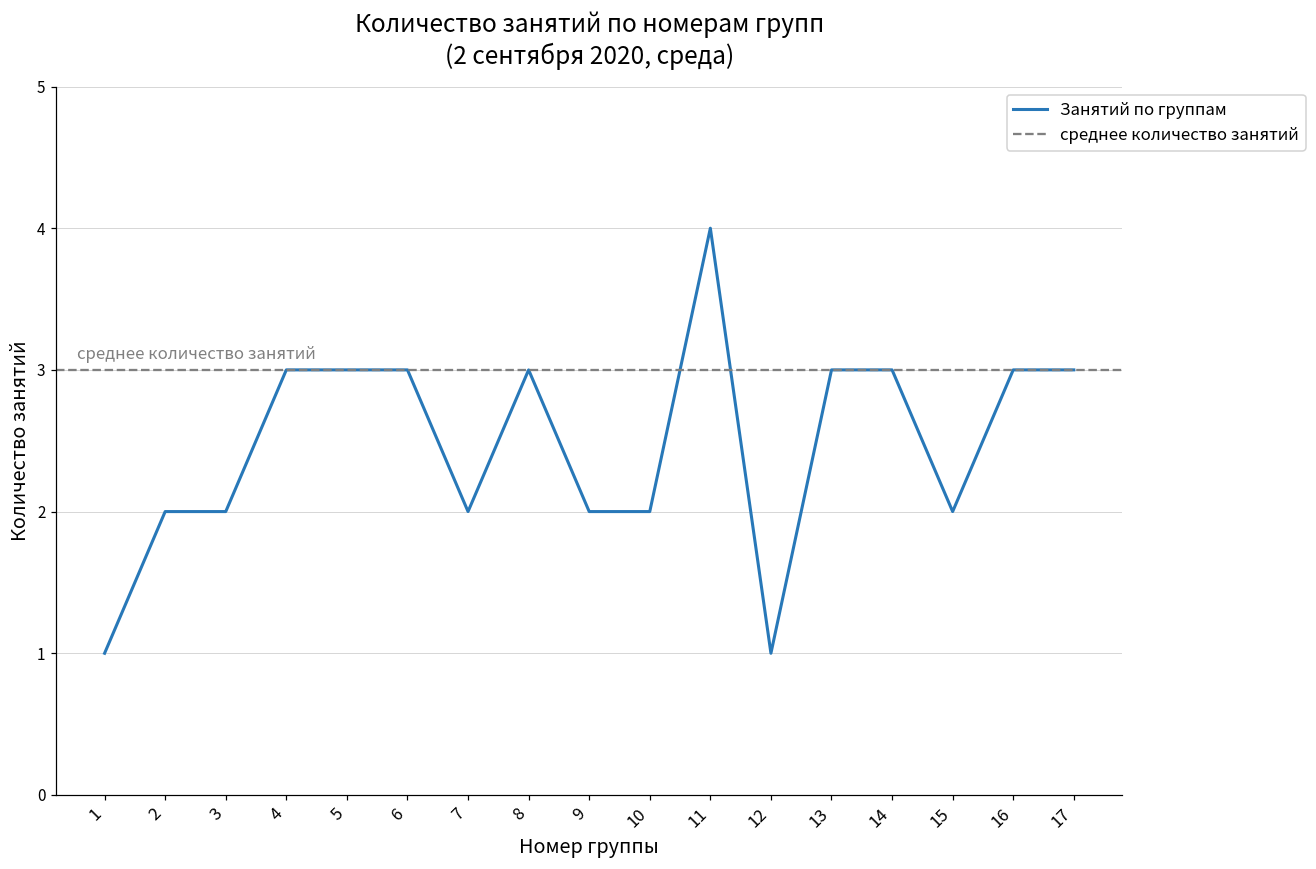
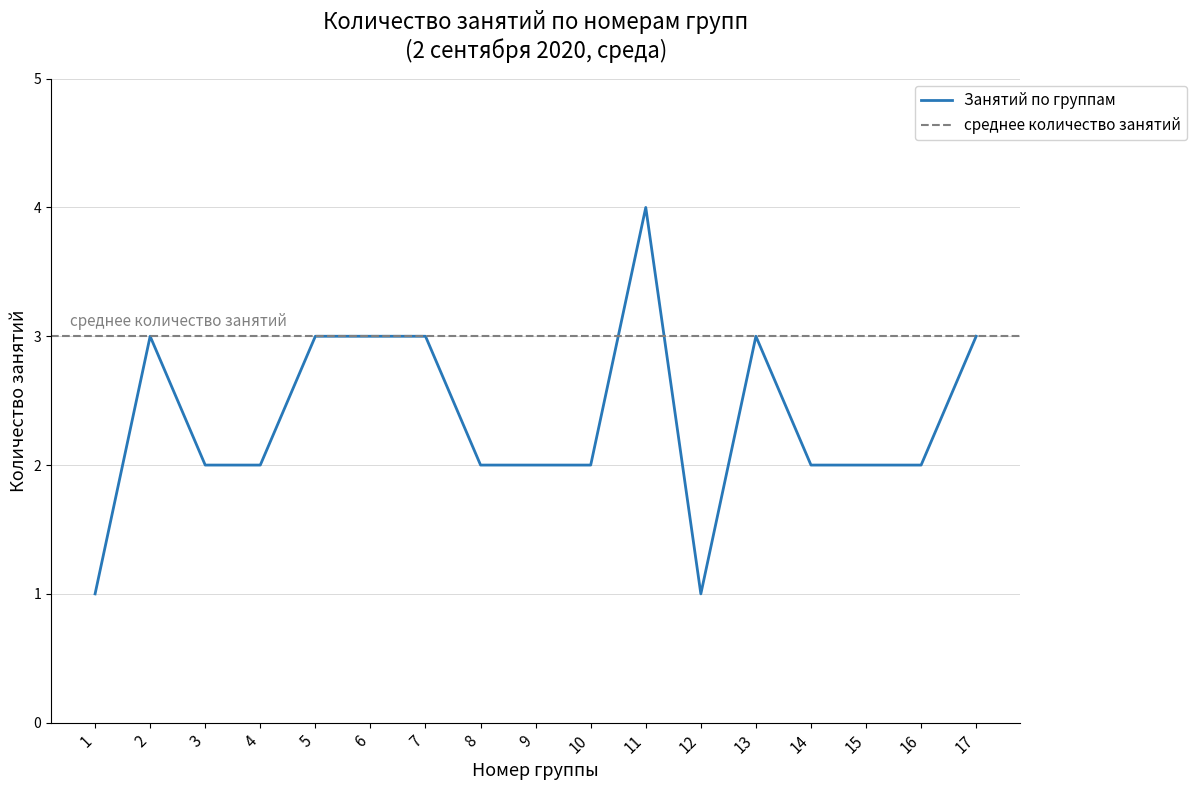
  {
    "1": 1,
-   "2": 2,
+   "2": 3,
    "3": 2,
-   "4": 3,
+   "4": 2,
    "5": 3,
    "6": 3,
-   "7": 2,
-   "8": 3,
+   "7": 3,
+   "8": 2,
    "9": 2,
    "10": 2,
    "11": 4,
    "12": 1,
    "13": 3,
-   "14": 3,
+   "14": 2,
    "15": 2,
-   "16": 3,
+   "16": 2,
    "17": 3
  }
